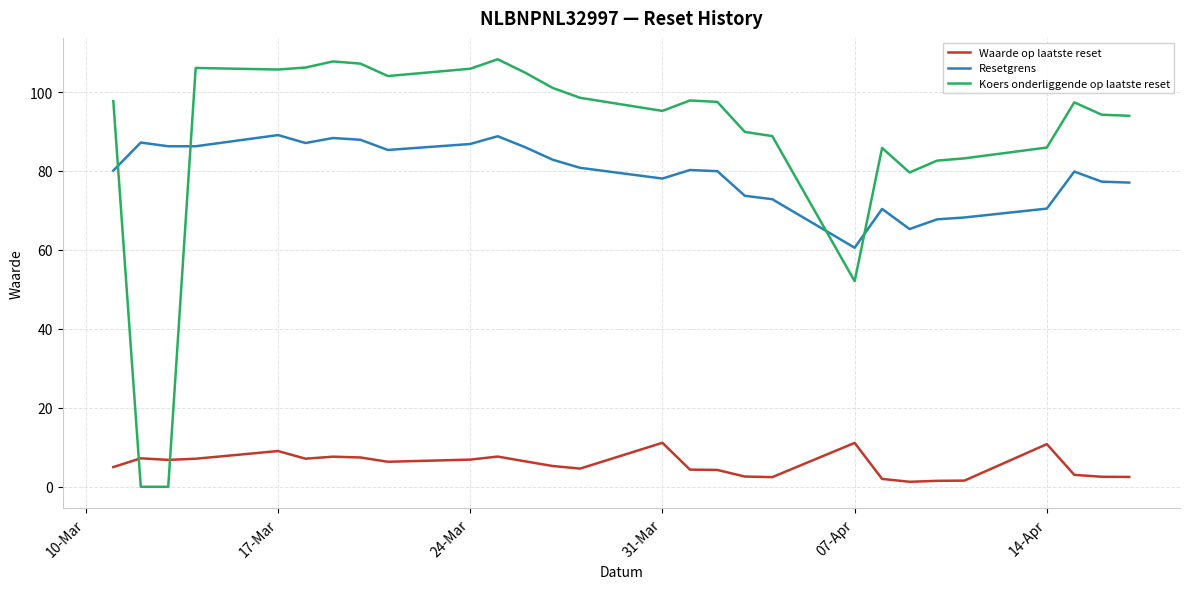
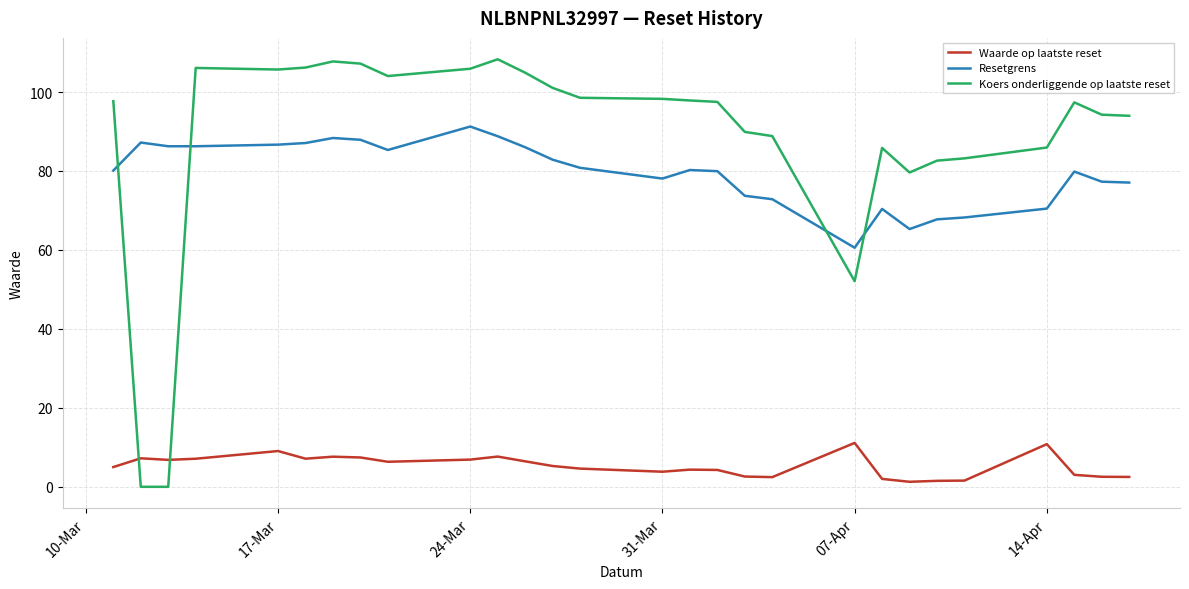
  {
    "Waarde op laatste reset": {
      "17-Mar": 9,
      "24-Mar": 7,
-     "31-Mar": 11,
+     "31-Mar": 4,
      "07-Apr": 11,
      "14-Apr": 11
    },
    "Resetgrens": {
-     "17-Mar": 89,
-     "24-Mar": 87,
+     "17-Mar": 87,
+     "24-Mar": 91,
      "31-Mar": 78,
      "07-Apr": 61,
      "14-Apr": 70
    },
    "Koers onderliggende op laatste reset": {
      "17-Mar": 106,
      "24-Mar": 106,
-     "31-Mar": 95,
+     "31-Mar": 98,
      "07-Apr": 52,
      "14-Apr": 86
    }
  }
